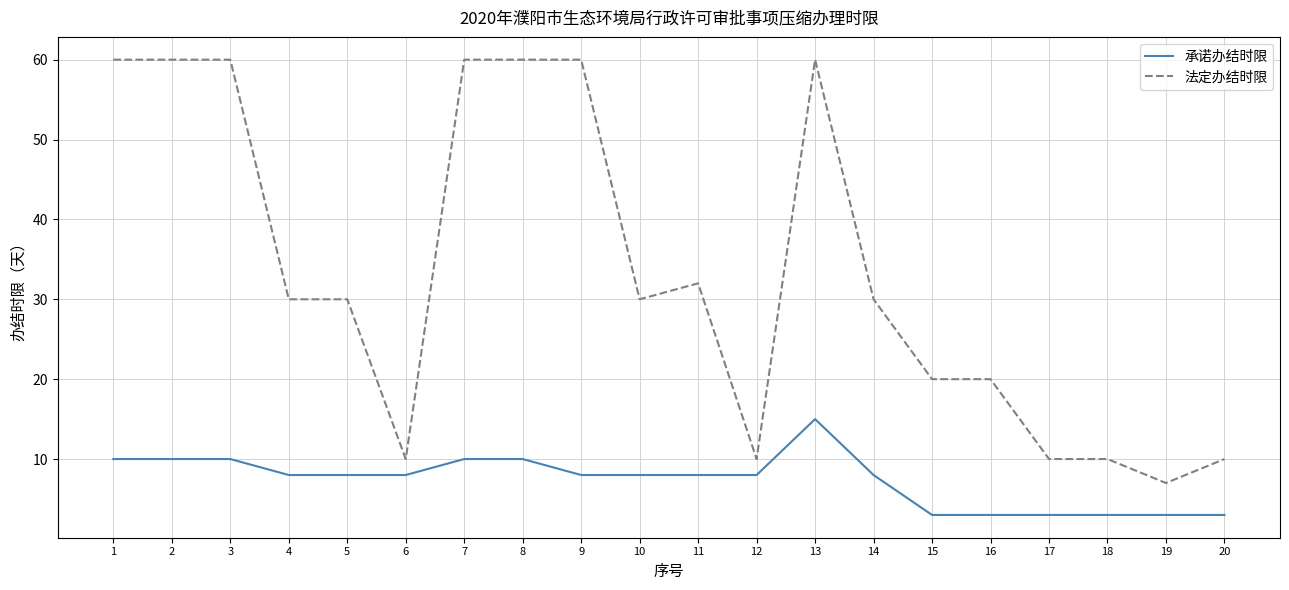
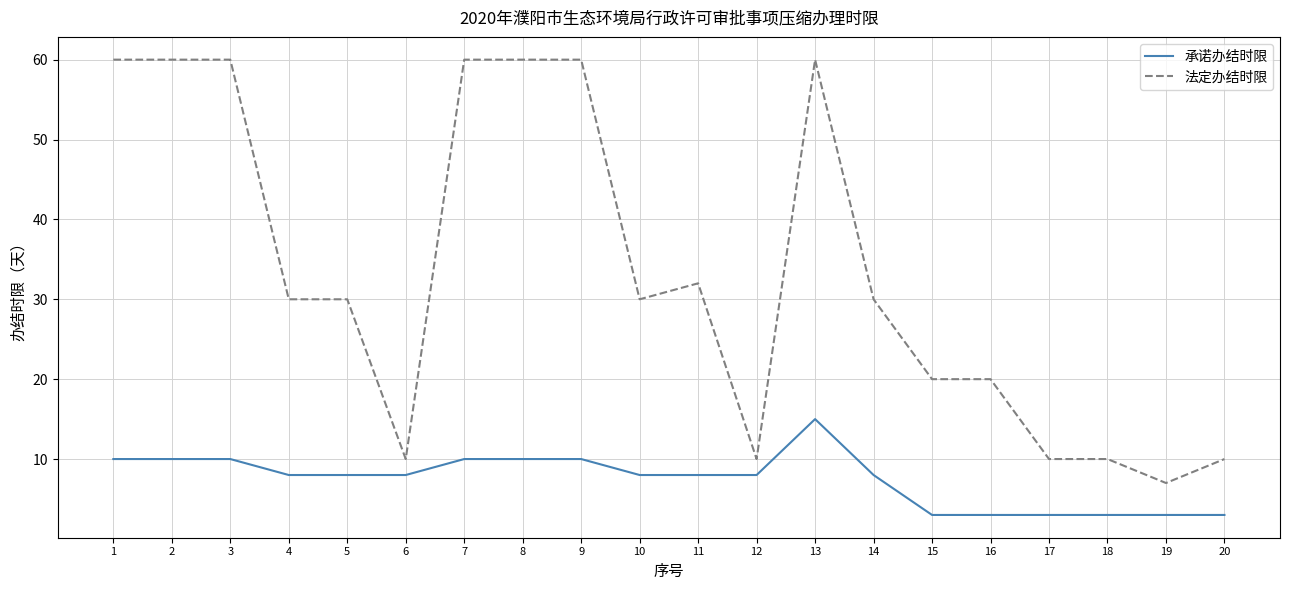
  {
    "承诺办结时限": {
      "1": 10,
      "2": 10,
      "3": 10,
      "4": 8,
      "5": 8,
      "6": 8,
      "7": 10,
      "8": 10,
-     "9": 8,
+     "9": 10,
      "10": 8,
      "11": 8,
      "12": 8,
      "13": 15,
      "14": 8,
      "15": 3,
      "16": 3,
      "17": 3,
      "18": 3,
      "19": 3,
      "20": 3
    },
    "法定办结时限": {
      "1": 60,
      "2": 60,
      "3": 60,
      "4": 30,
      "5": 30,
      "6": 10,
      "7": 60,
      "8": 60,
      "9": 60,
      "10": 30,
      "11": 32,
      "12": 10,
      "13": 60,
      "14": 30,
      "15": 20,
      "16": 20,
      "17": 10,
      "18": 10,
      "19": 7,
      "20": 10
    }
  }
